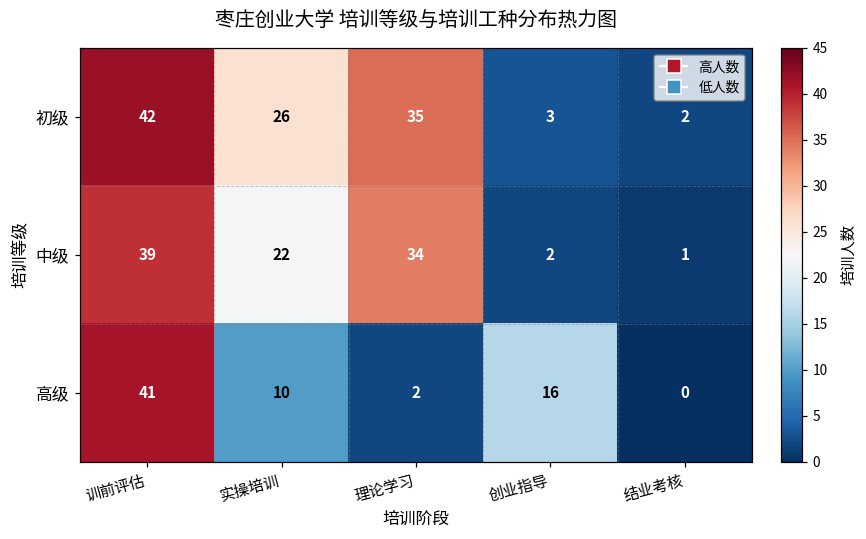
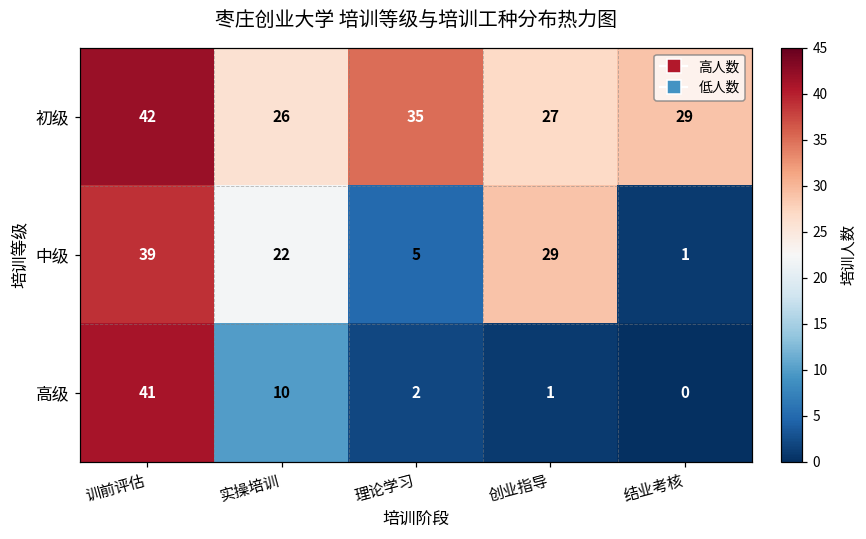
  {
    "初级": {
      "训前评估": 42,
      "实操培训": 26,
      "理论学习": 35,
-     "创业指导": 3,
-     "结业考核": 2
+     "创业指导": 27,
+     "结业考核": 29
    },
    "中级": {
      "训前评估": 39,
      "实操培训": 22,
-     "理论学习": 34,
-     "创业指导": 2,
+     "理论学习": 5,
+     "创业指导": 29,
      "结业考核": 1
    },
    "高级": {
      "训前评估": 41,
      "实操培训": 10,
      "理论学习": 2,
-     "创业指导": 16,
+     "创业指导": 1,
      "结业考核": 0
    }
  }
